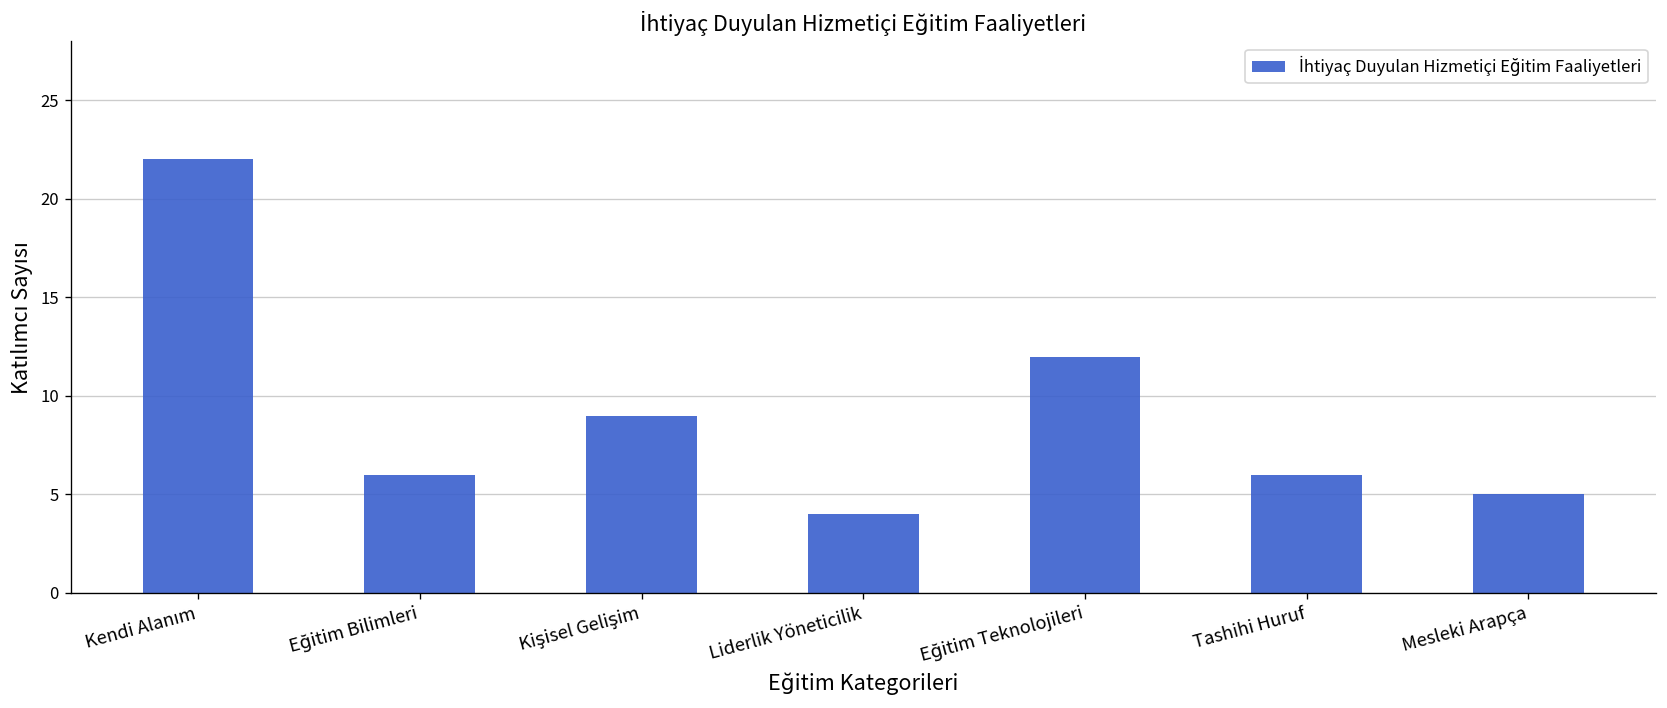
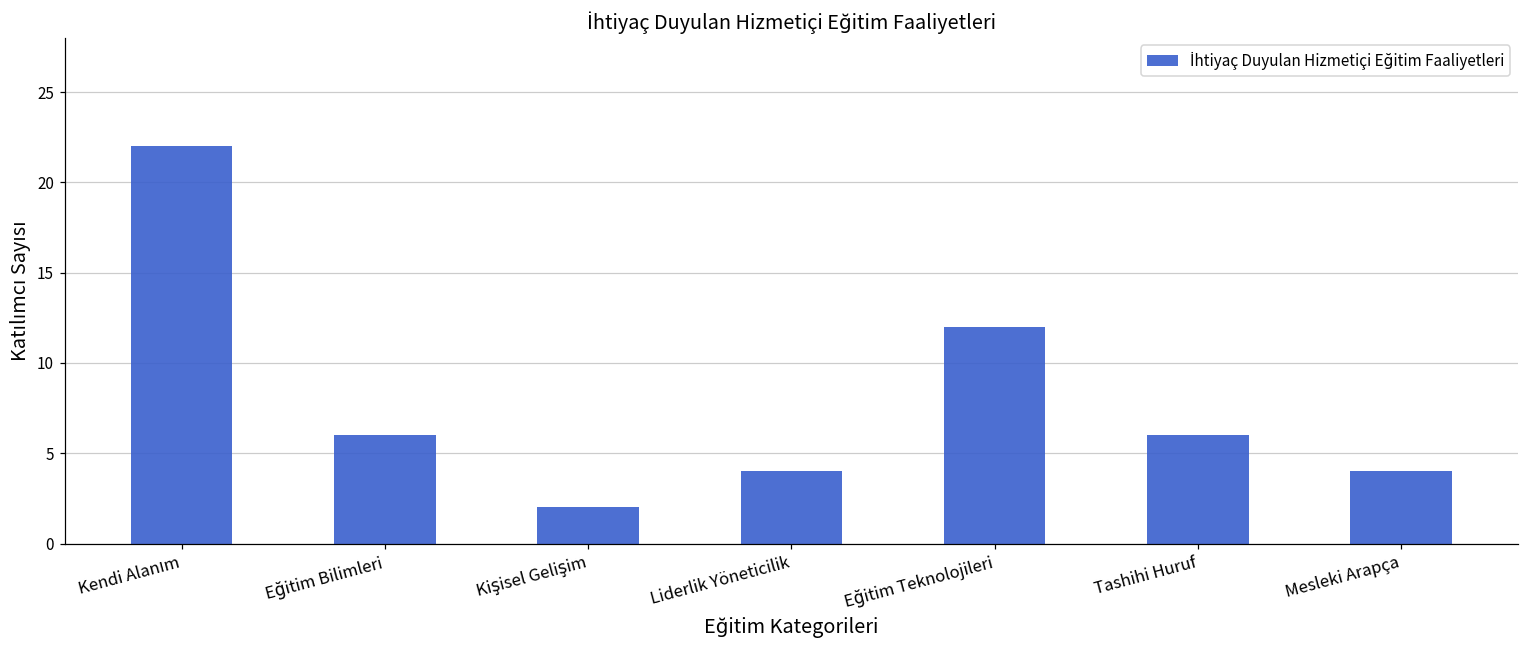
  {
    "Kendi Alanım": 22,
    "Eğitim Bilimleri": 6,
-   "Kişisel Gelişim": 9,
+   "Kişisel Gelişim": 2,
    "Liderlik Yöneticilik": 4,
    "Eğitim Teknolojileri": 12,
    "Tashihi Huruf": 6,
-   "Mesleki Arapça": 5
+   "Mesleki Arapça": 4
  }
